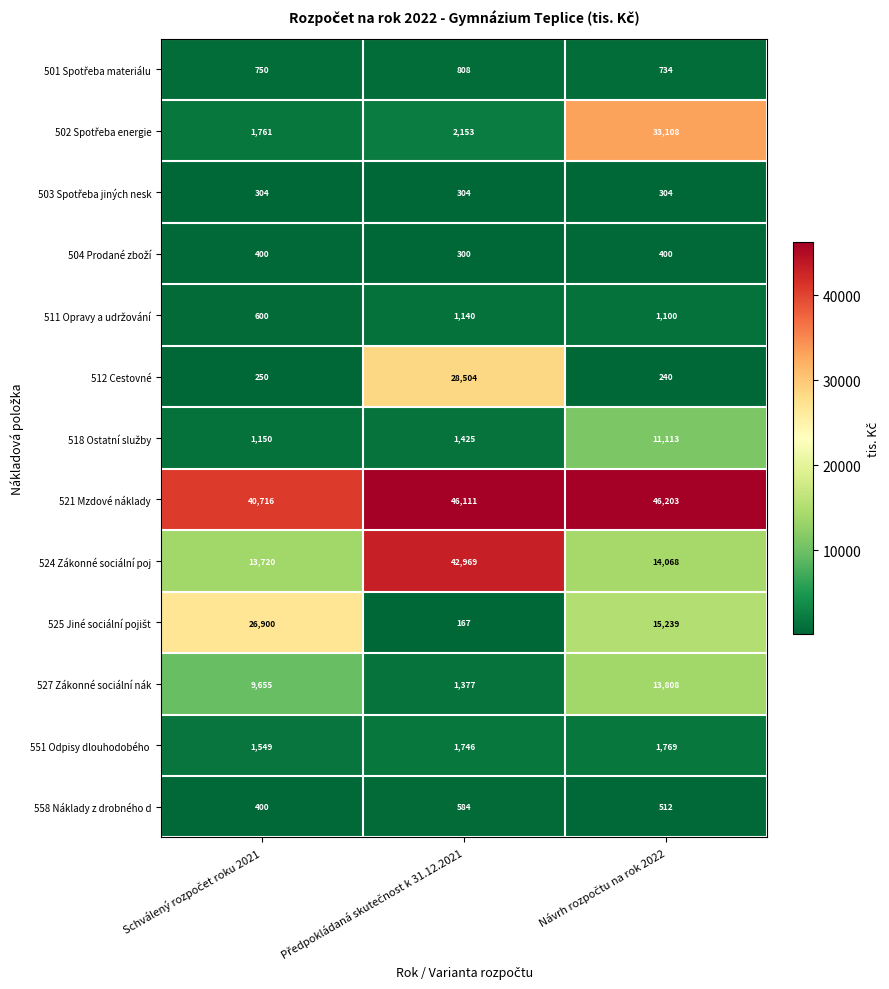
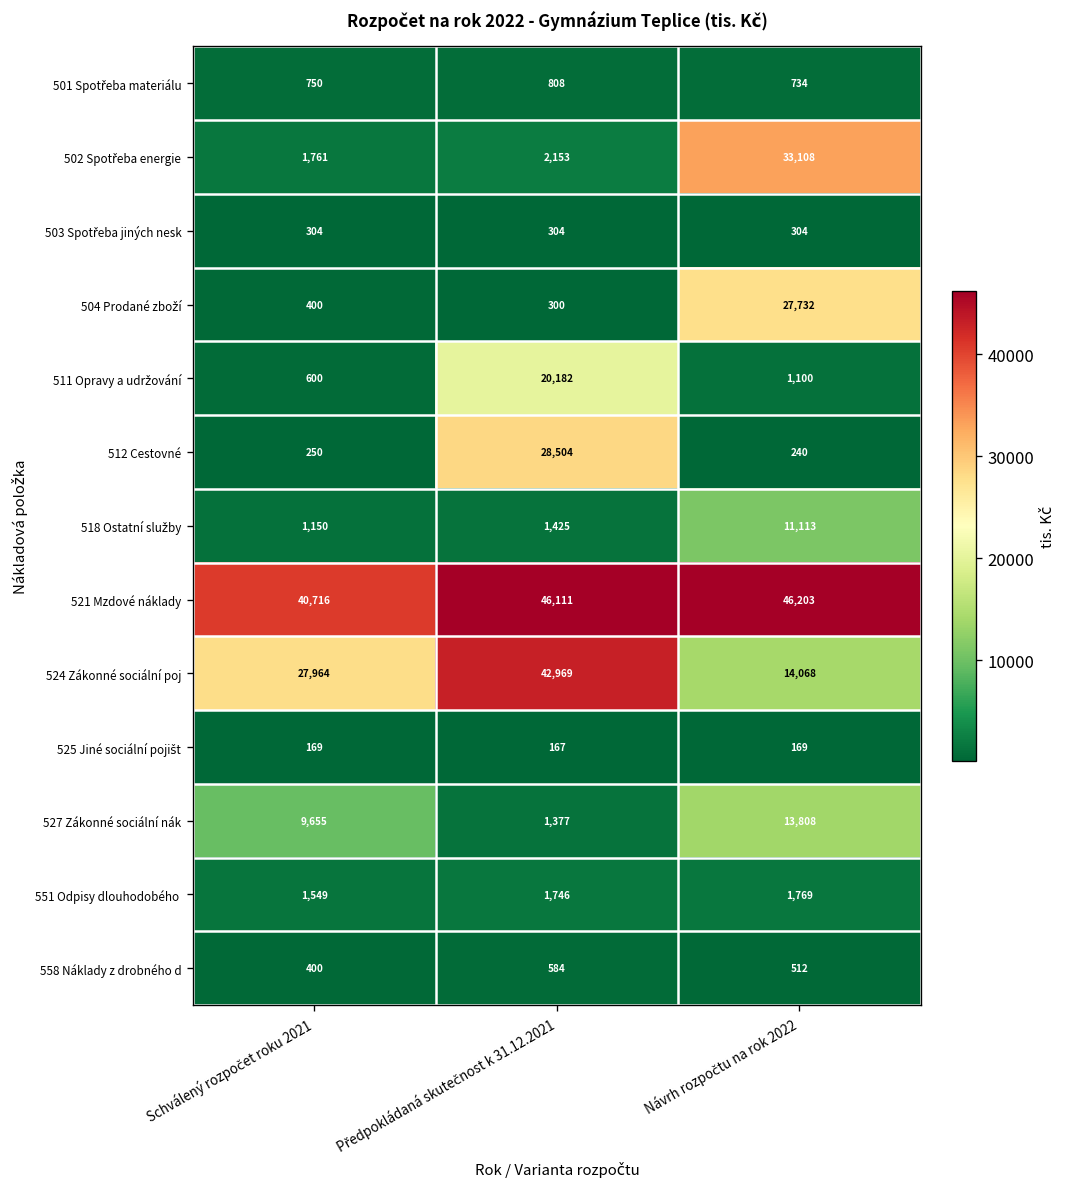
  {
    "501 Spotřeba materiálu": {
      "Schválený rozpočet roku 2021": "750",
      "Předpokládaná skutečnost k 31.12.2021": "808",
      "Návrh rozpočtu na rok 2022": "734"
    },
    "502 Spotřeba energie": {
      "Schválený rozpočet roku 2021": "1,761",
      "Předpokládaná skutečnost k 31.12.2021": "2,153",
      "Návrh rozpočtu na rok 2022": "33,108"
    },
    "503 Spotřeba jiných nesk": {
      "Schválený rozpočet roku 2021": "304",
      "Předpokládaná skutečnost k 31.12.2021": "304",
      "Návrh rozpočtu na rok 2022": "304"
    },
    "504 Prodané zboží": {
      "Schválený rozpočet roku 2021": "400",
      "Předpokládaná skutečnost k 31.12.2021": "300",
-     "Návrh rozpočtu na rok 2022": "400"
+     "Návrh rozpočtu na rok 2022": "27,732"
    },
    "511 Opravy a udržování": {
      "Schválený rozpočet roku 2021": "600",
-     "Předpokládaná skutečnost k 31.12.2021": "1,140",
+     "Předpokládaná skutečnost k 31.12.2021": "20,182",
      "Návrh rozpočtu na rok 2022": "1,100"
    },
    "512 Cestovné": {
      "Schválený rozpočet roku 2021": "250",
      "Předpokládaná skutečnost k 31.12.2021": "28,504",
      "Návrh rozpočtu na rok 2022": "240"
    },
    "518 Ostatní služby": {
      "Schválený rozpočet roku 2021": "1,150",
      "Předpokládaná skutečnost k 31.12.2021": "1,425",
      "Návrh rozpočtu na rok 2022": "11,113"
    },
    "521 Mzdové náklady": {
      "Schválený rozpočet roku 2021": "40,716",
      "Předpokládaná skutečnost k 31.12.2021": "46,111",
      "Návrh rozpočtu na rok 2022": "46,203"
    },
    "524 Zákonné sociální poj": {
-     "Schválený rozpočet roku 2021": "13,720",
+     "Schválený rozpočet roku 2021": "27,964",
      "Předpokládaná skutečnost k 31.12.2021": "42,969",
      "Návrh rozpočtu na rok 2022": "14,068"
    },
    "525 Jiné sociální pojišt": {
-     "Schválený rozpočet roku 2021": "26,900",
+     "Schválený rozpočet roku 2021": "169",
      "Předpokládaná skutečnost k 31.12.2021": "167",
-     "Návrh rozpočtu na rok 2022": "15,239"
+     "Návrh rozpočtu na rok 2022": "169"
    },
    "527 Zákonné sociální nák": {
      "Schválený rozpočet roku 2021": "9,655",
      "Předpokládaná skutečnost k 31.12.2021": "1,377",
      "Návrh rozpočtu na rok 2022": "13,808"
    },
    "551 Odpisy dlouhodobého": {
      "Schválený rozpočet roku 2021": "1,549",
      "Předpokládaná skutečnost k 31.12.2021": "1,746",
      "Návrh rozpočtu na rok 2022": "1,769"
    },
    "558 Náklady z drobného d": {
      "Schválený rozpočet roku 2021": "400",
      "Předpokládaná skutečnost k 31.12.2021": "584",
      "Návrh rozpočtu na rok 2022": "512"
    }
  }
